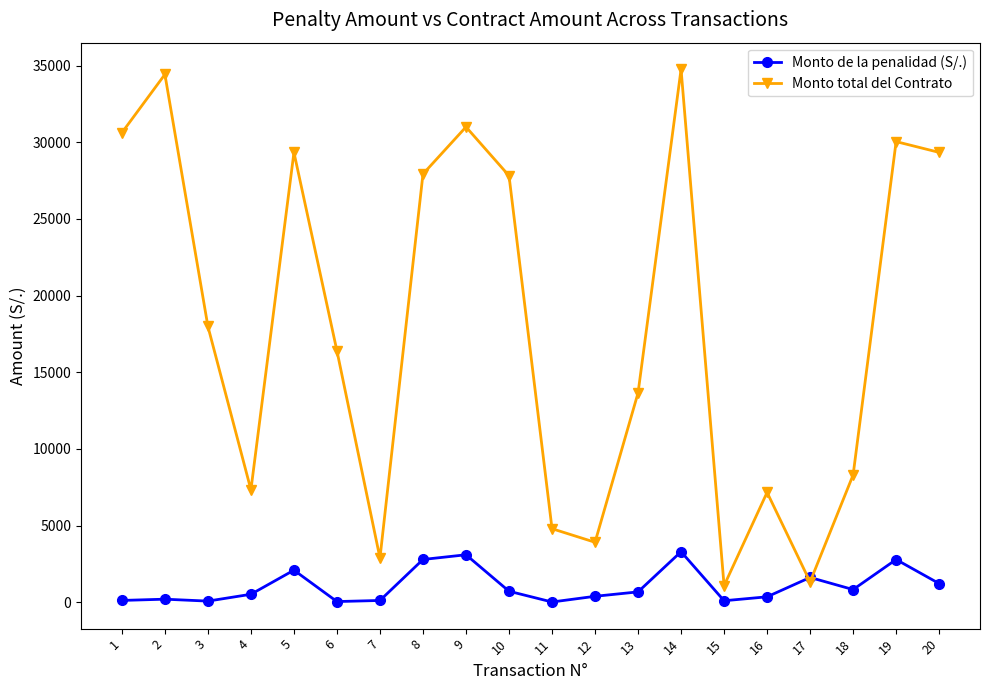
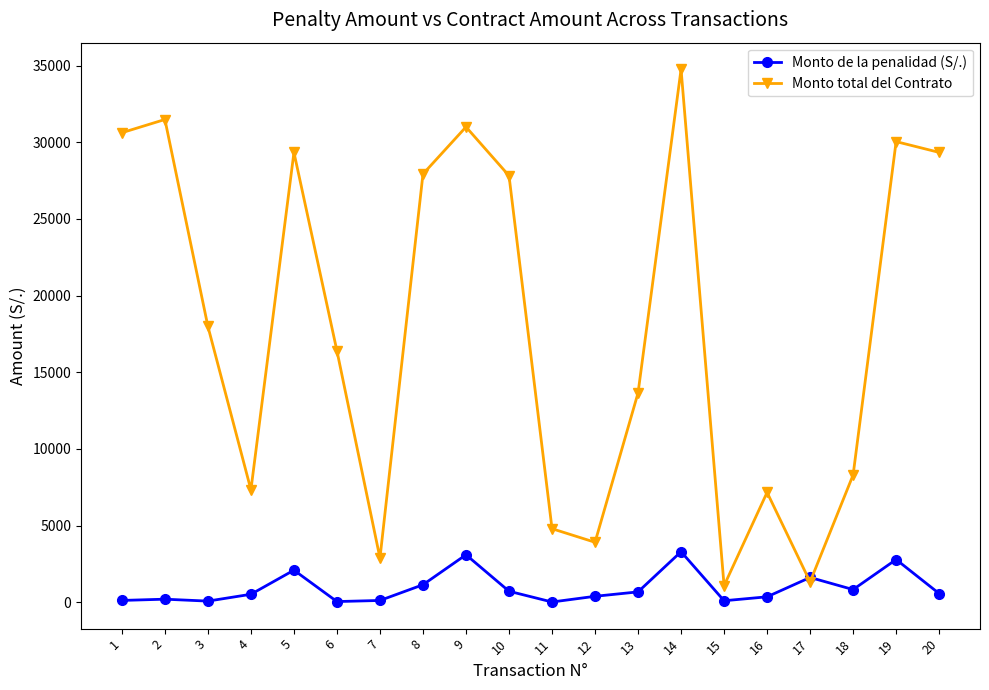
  {
    "Monto de la penalidad (S/.)": {
      "1": 100,
      "2": 200,
      "3": 100,
      "4": 500,
      "5": 2100,
      "6": 0,
      "7": 100,
-     "8": 2800,
+     "8": 1100,
      "9": 3100,
      "10": 700,
      "11": 0,
      "12": 400,
      "13": 700,
      "14": 3300,
      "15": 100,
      "16": 400,
      "17": 1600,
      "18": 800,
      "19": 2800,
-     "20": 1200
+     "20": 600
    },
    "Monto total del Contrato": {
      "1": 30600,
-     "2": 34400,
+     "2": 31500,
      "3": 18000,
      "4": 7300,
      "5": 29300,
      "6": 16400,
      "7": 2900,
      "8": 27900,
      "9": 31000,
      "10": 27800,
      "11": 4800,
      "12": 3900,
      "13": 13700,
      "14": 34800,
      "15": 1100,
      "16": 7200,
      "17": 1300,
      "18": 8300,
      "19": 30000,
      "20": 29300
    }
  }
